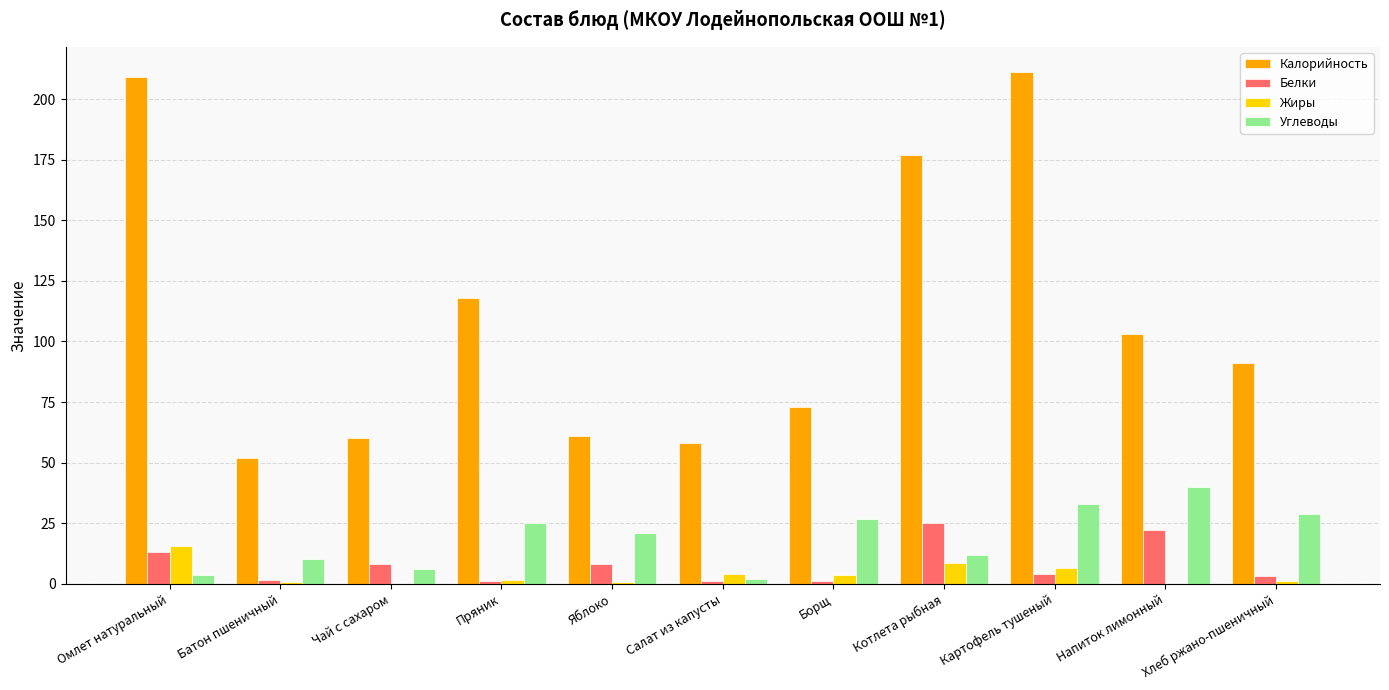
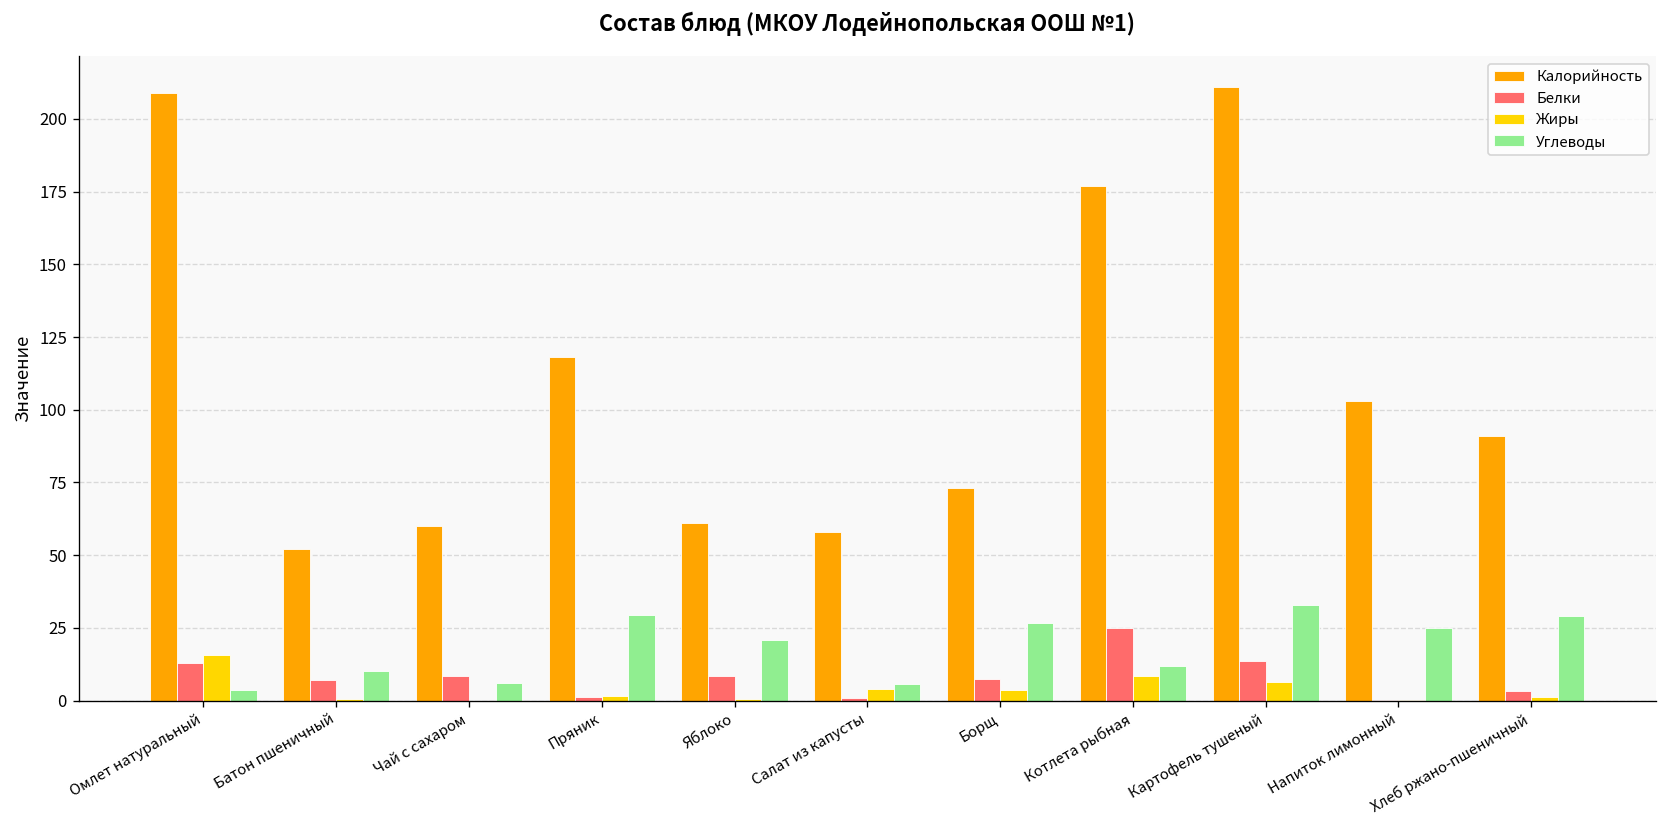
  {
    "Белки": {
      "Омлет натуральный": 13,
-     "Батон пшеничный": 2,
+     "Батон пшеничный": 7,
      "Чай с сахаром": 8,
      "Пряник": 1,
      "Яблоко": 8,
-     "Борщ": 1,
+     "Борщ": 7,
      "Котлета рыбная": 25,
-     "Картофель тушеный": 4,
-     "Напиток лимонный": 22,
+     "Картофель тушеный": 14,
+     "Напиток лимонный": 0,
      "Хлеб ржано-пшеничный": 3
    },
    "Углеводы": {
      "Омлет натуральный": 4,
      "Батон пшеничный": 10,
      "Чай с сахаром": 6,
-     "Пряник": 25,
+     "Пряник": 29,
      "Яблоко": 21,
-     "Салат из капусты": 2,
+     "Салат из капусты": 6,
      "Борщ": 27,
      "Котлета рыбная": 12,
      "Картофель тушеный": 33,
-     "Напиток лимонный": 40,
+     "Напиток лимонный": 25,
      "Хлеб ржано-пшеничный": 29
    }
  }
